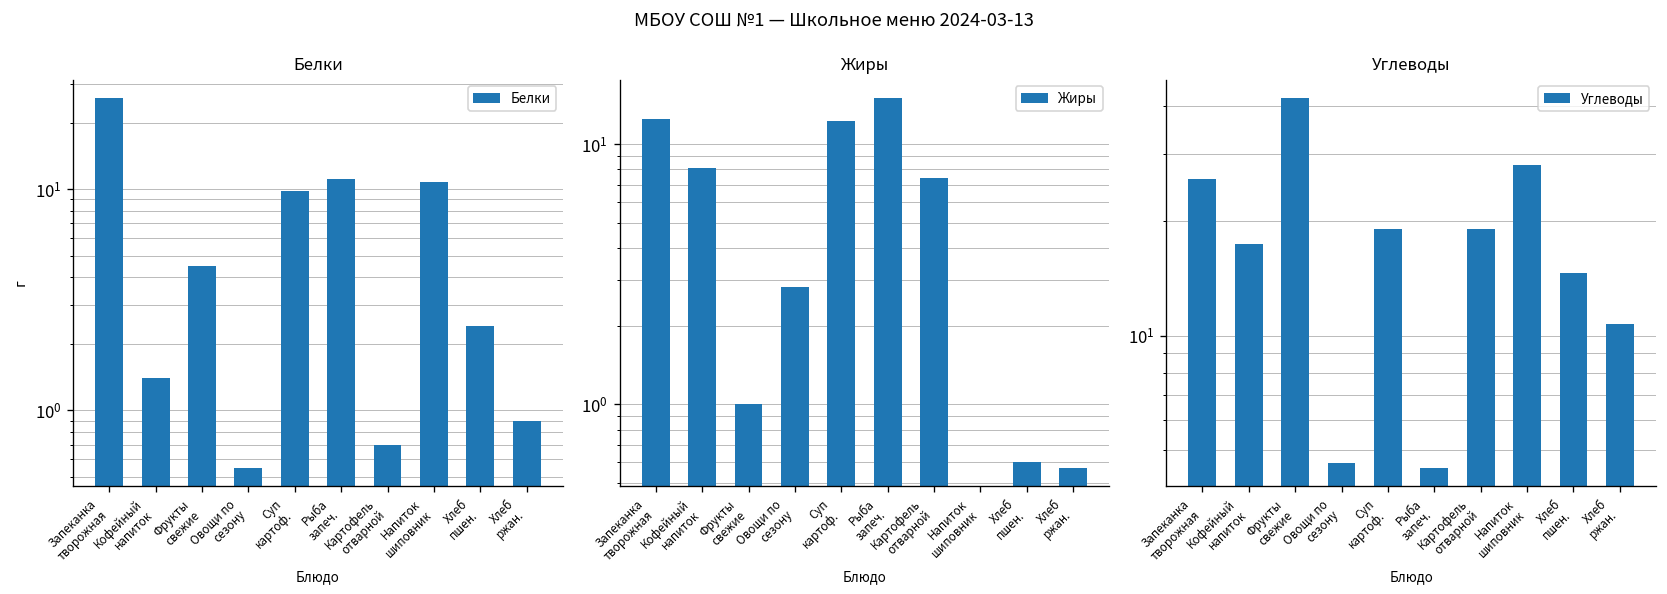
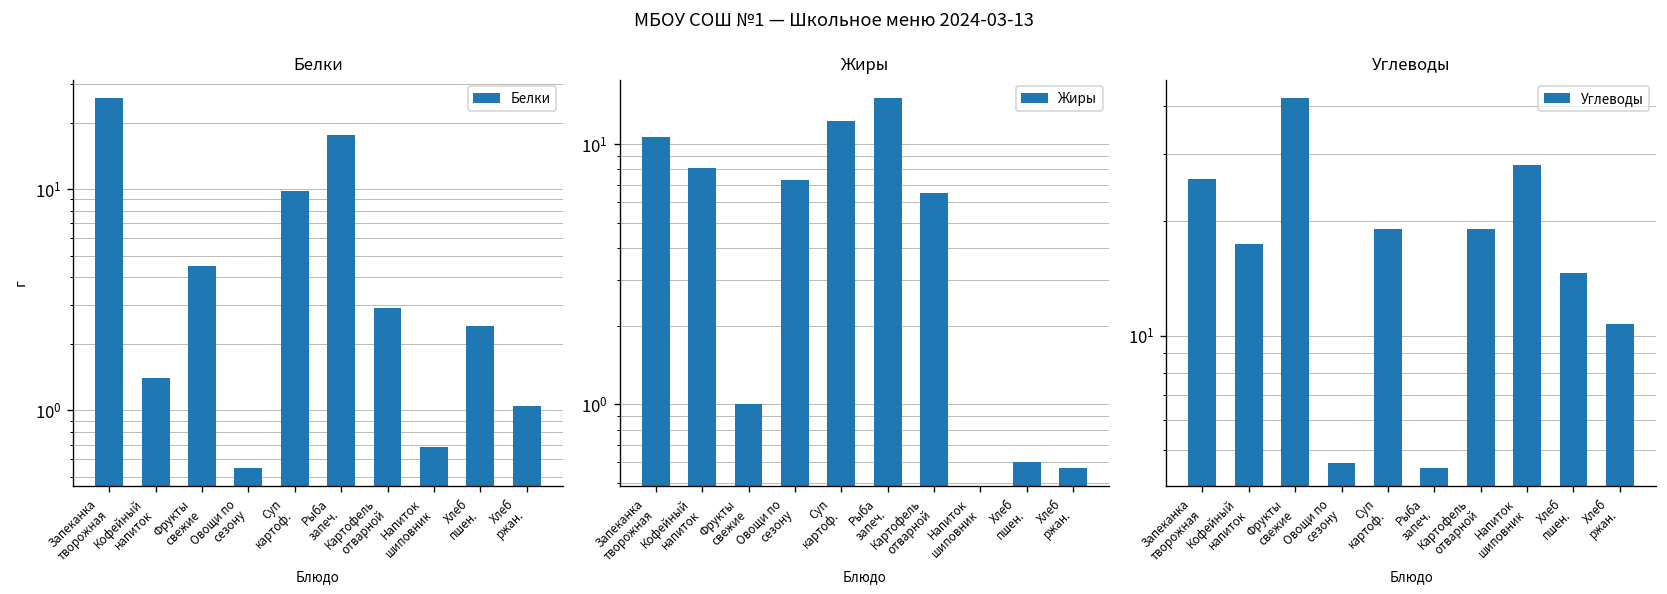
  {
    "Белки": {
      "Запеканка творожная": 26,
      "Кофейный напиток": 1.4,
      "Фрукты свежие": 4.5,
      "Овощи по сезону": 0.55,
      "Суп картоф.": 10,
-     "Рыба запеч.": 11,
-     "Картофель отварной": 0.7,
-     "Напиток шиповник": 11,
+     "Рыба запеч.": 18,
+     "Картофель отварной": 2.9,
+     "Напиток шиповник": 0.68,
      "Хлеб пшен.": 2.4,
-     "Хлеб ржан.": 0.9
+     "Хлеб ржан.": 1.1
    },
    "Жиры": {
-     "Запеканка творожная": 13,
+     "Запеканка творожная": 11,
      "Кофейный напиток": 8.1,
      "Фрукты свежие": 1.0,
-     "Овощи по сезону": 2.8,
+     "Овощи по сезону": 7.3,
      "Суп картоф.": 12,
      "Рыба запеч.": 15,
-     "Картофель отварной": 7.4,
+     "Картофель отварной": 6.5,
      "Хлеб пшен.": 0.6,
      "Хлеб ржан.": 0.57
    }
  }
